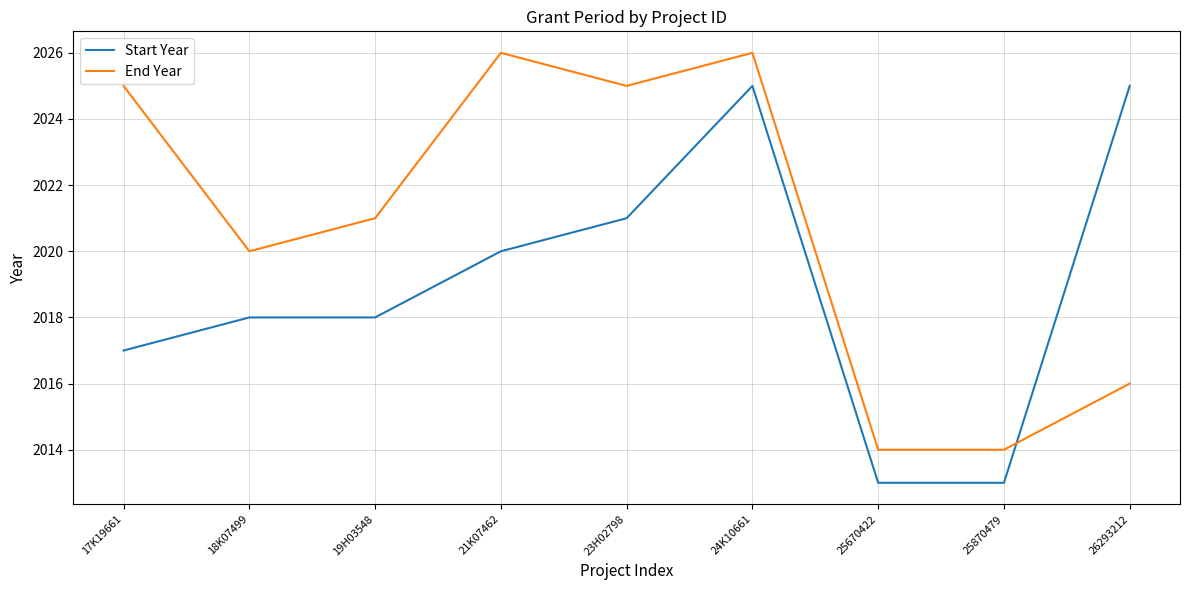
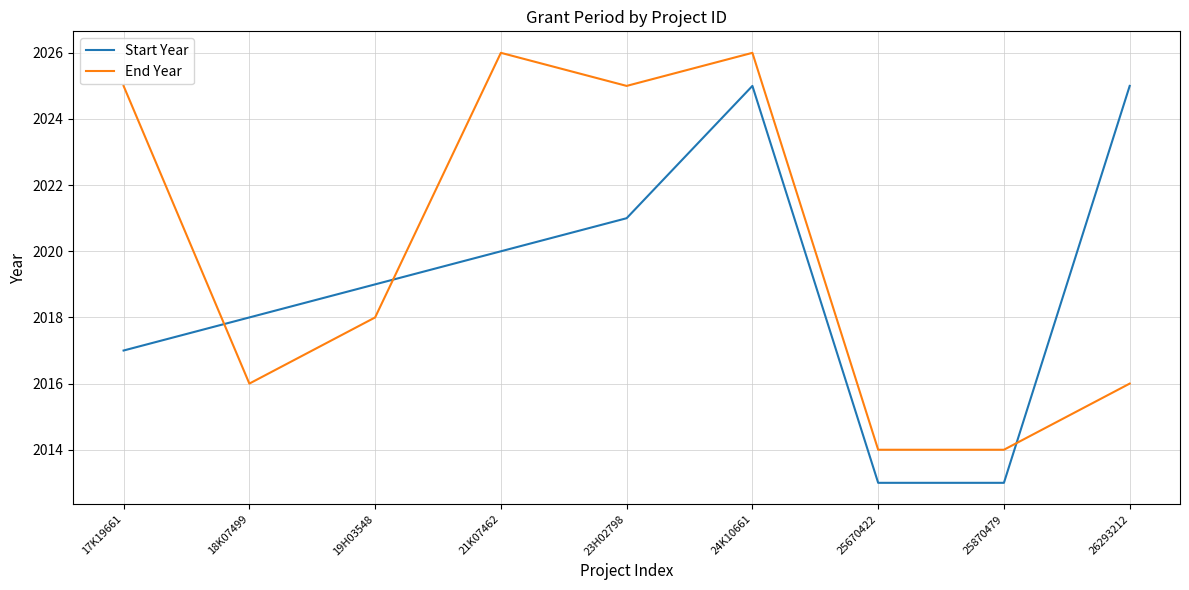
  {
    "Start Year": {
      "17K19661": 2017,
      "18K07499": 2018,
-     "19H03548": 2018,
+     "19H03548": 2019,
      "21K07462": 2020,
      "23H02798": 2021,
      "24K10661": 2025,
      "25670422": 2013,
      "25870479": 2013,
      "26293212": 2025
    },
    "End Year": {
      "17K19661": 2025,
-     "18K07499": 2020,
-     "19H03548": 2021,
+     "18K07499": 2016,
+     "19H03548": 2018,
      "21K07462": 2026,
      "23H02798": 2025,
      "24K10661": 2026,
      "25670422": 2014,
      "25870479": 2014,
      "26293212": 2016
    }
  }
